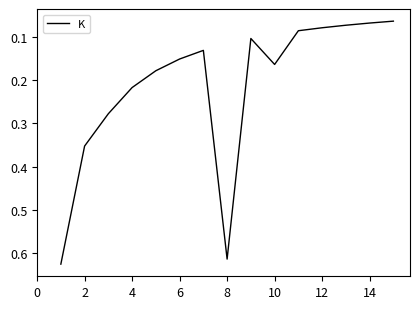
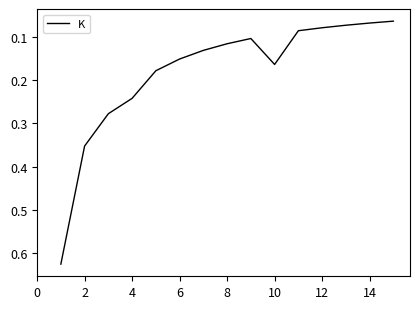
  {
    "2": 0.35,
-   "4": 0.22,
+   "4": 0.24,
    "6": 0.15,
-   "8": 0.61,
+   "8": 0.12,
    "10": 0.16,
    "12": 0.08,
    "14": 0.07
  }
